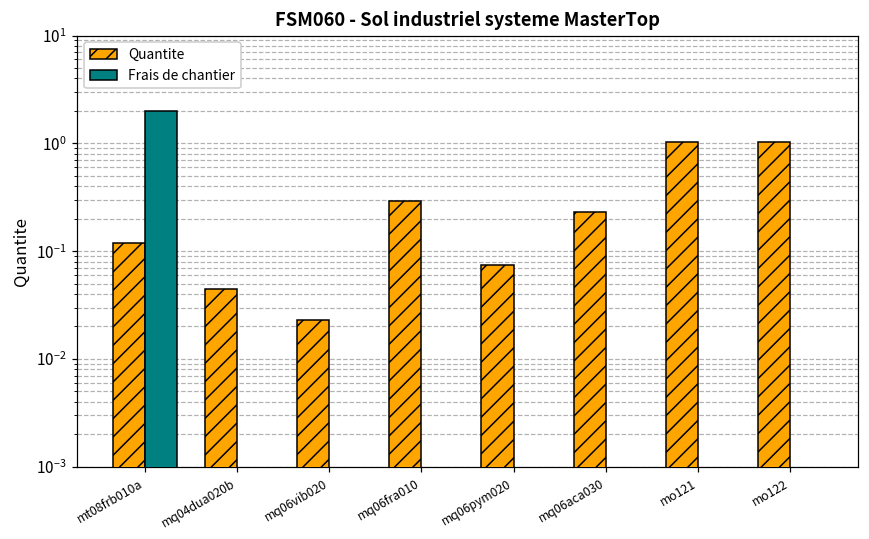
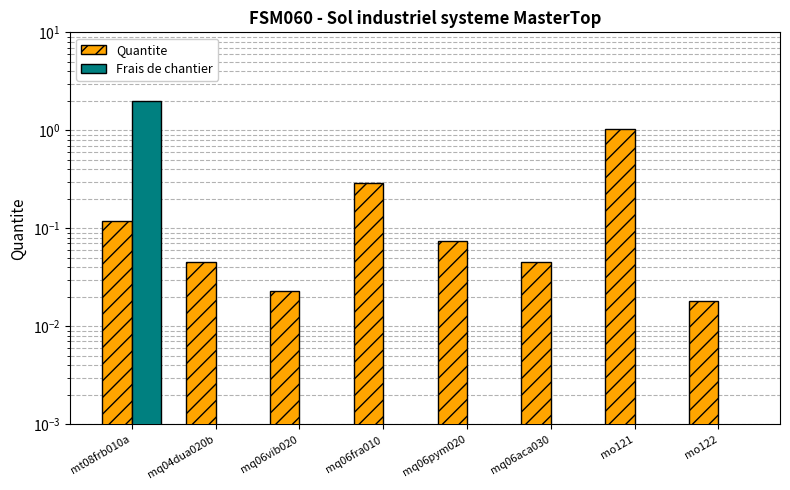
  {
    "Quantite": {
      "mt08frb010a": 0.12,
      "mq04dua020b": 0.05,
      "mq06vib020": 0.023,
      "mq06fra010": 0.29,
      "mq06pym020": 0.08,
-     "mq06aca030": 0.23,
+     "mq06aca030": 0.05,
      "mo121": 1.0,
-     "mo122": 1.0
+     "mo122": 0.018
    },
    "Frais de chantier": {
      "mt08frb010a": 2.0
    }
  }
